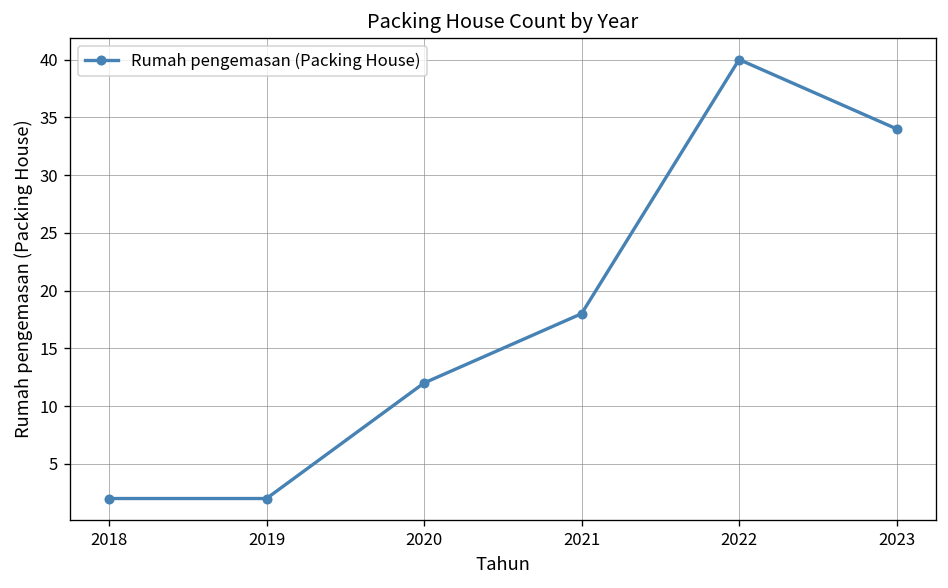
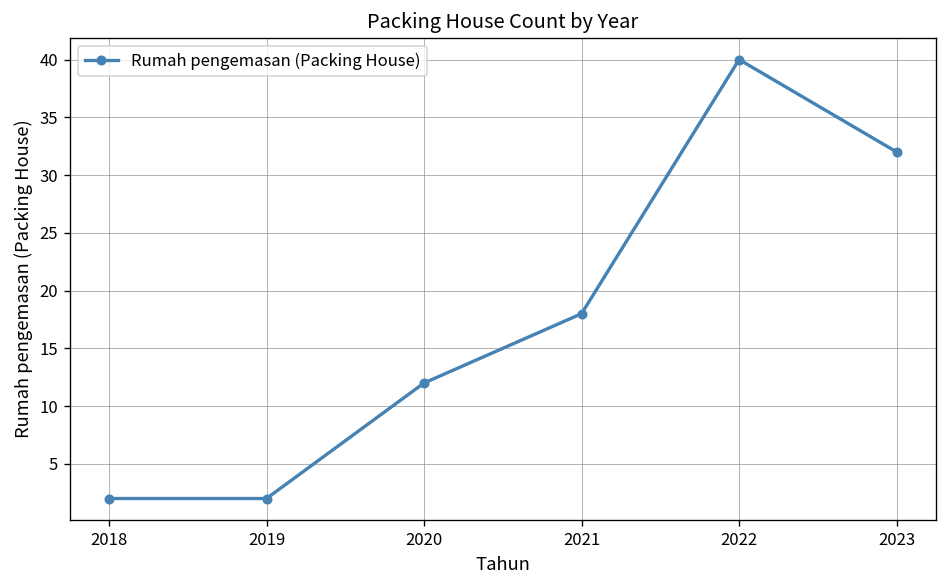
  {
    "2018": 2,
    "2019": 2,
    "2020": 12,
    "2021": 18,
    "2022": 40,
-   "2023": 34
+   "2023": 32
  }
